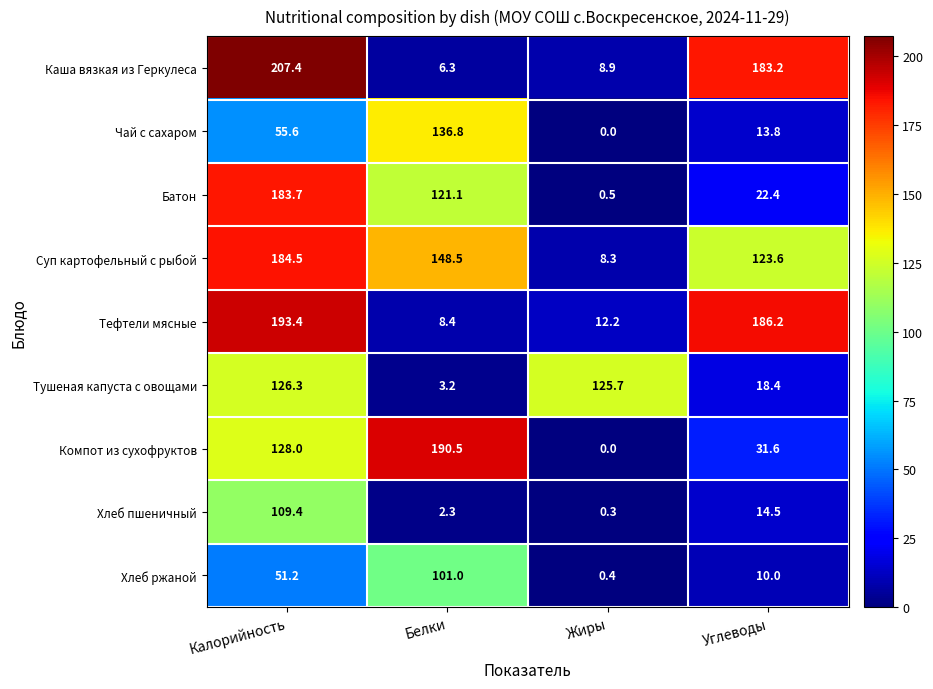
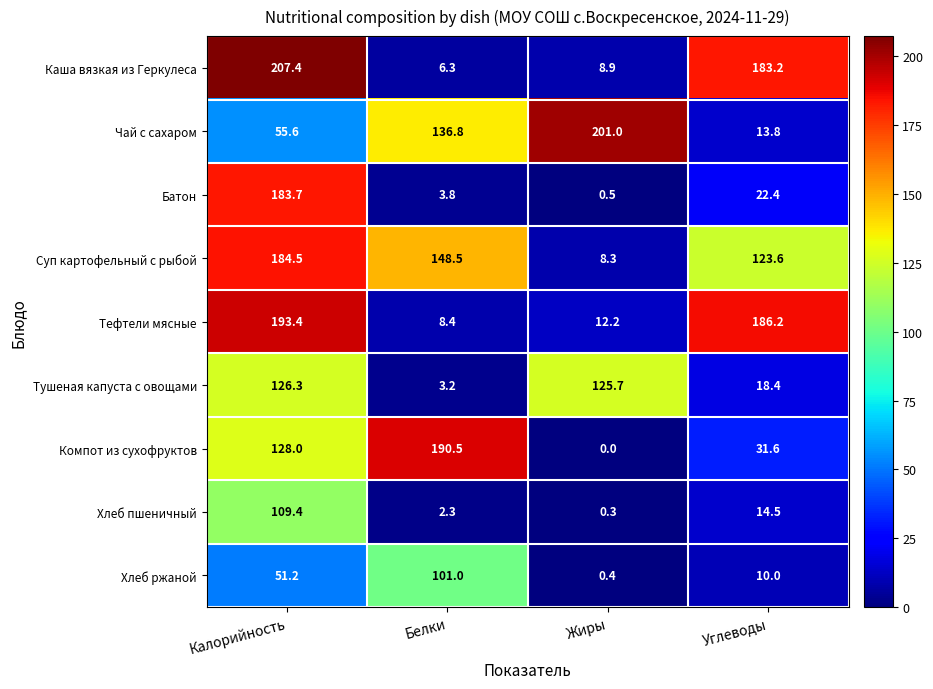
  {
    "Каша вязкая из Геркулеса": {
      "Калорийность": 207.4,
      "Белки": 6.3,
      "Жиры": 8.9,
      "Углеводы": 183.2
    },
    "Чай с сахаром": {
      "Калорийность": 55.6,
      "Белки": 136.8,
-     "Жиры": 0.0,
+     "Жиры": 201.0,
      "Углеводы": 13.8
    },
    "Батон": {
      "Калорийность": 183.7,
-     "Белки": 121.1,
+     "Белки": 3.8,
      "Жиры": 0.5,
      "Углеводы": 22.4
    },
    "Суп картофельный с рыбой": {
      "Калорийность": 184.5,
      "Белки": 148.5,
      "Жиры": 8.3,
      "Углеводы": 123.6
    },
    "Тефтели мясные": {
      "Калорийность": 193.4,
      "Белки": 8.4,
      "Жиры": 12.2,
      "Углеводы": 186.2
    },
    "Тушеная капуста с овощами": {
      "Калорийность": 126.3,
      "Белки": 3.2,
      "Жиры": 125.7,
      "Углеводы": 18.4
    },
    "Компот из сухофруктов": {
      "Калорийность": 128.0,
      "Белки": 190.5,
      "Жиры": 0.0,
      "Углеводы": 31.6
    },
    "Хлеб пшеничный": {
      "Калорийность": 109.4,
      "Белки": 2.3,
      "Жиры": 0.3,
      "Углеводы": 14.5
    },
    "Хлеб ржаной": {
      "Калорийность": 51.2,
      "Белки": 101.0,
      "Жиры": 0.4,
      "Углеводы": 10.0
    }
  }
